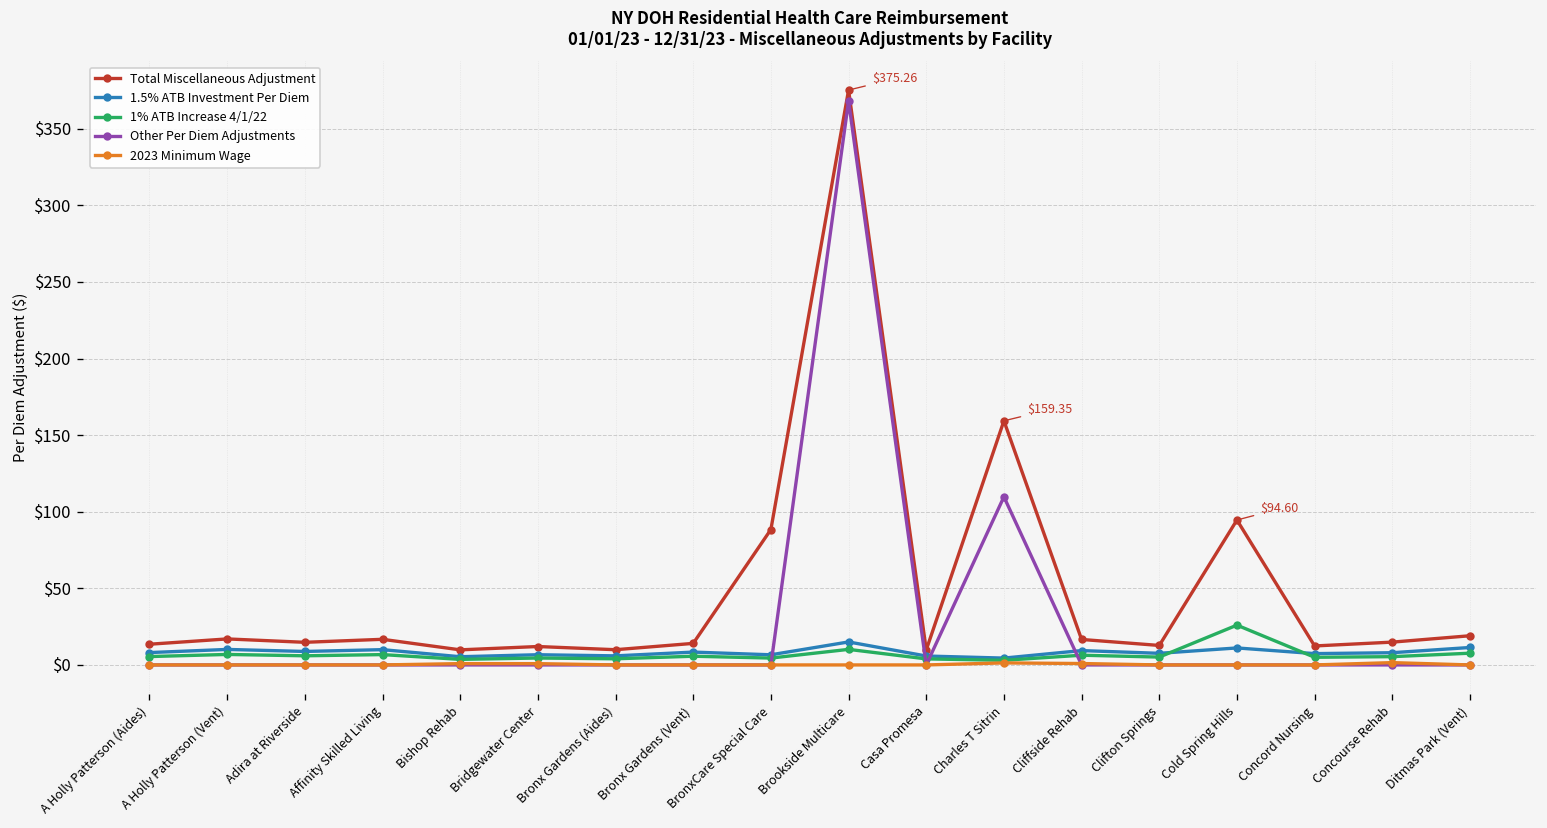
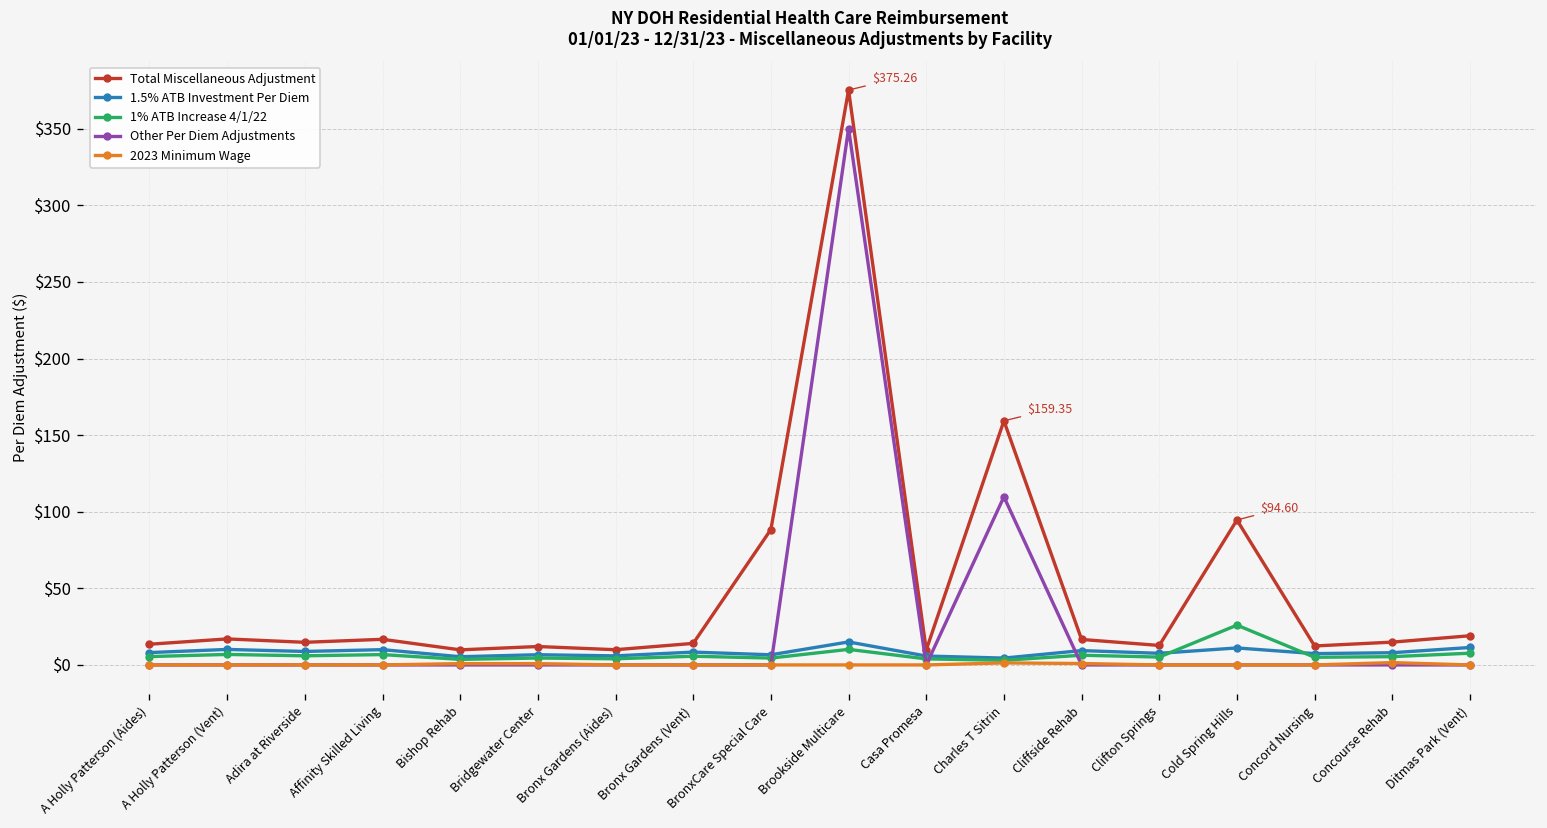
  {
    "Total Miscellaneous Adjustment": {
      "Brookside Multicare": "$375.26",
      "Charles T Sitrin": "$159.35",
      "Cold Spring Hills": "$94.60"
    },
    "1.5% ATB Investment Per Diem": {
      "A Holly Patterson (Aides)": "$8",
      "A Holly Patterson (Vent)": "$10",
      "Adira at Riverside": "$9",
      "Affinity Skilled Living": "$10",
      "Bridgewater Center": "$7",
      "Bronx Gardens (Vent)": "$8",
      "BronxCare Special Care": "$7",
      "Brookside Multicare": "$15",
      "Cliffside Rehab": "$9",
      "Clifton Springs": "$8",
      "Cold Spring Hills": "$11",
      "Concord Nursing": "$7",
      "Concourse Rehab": "$8",
      "Ditmas Park (Vent)": "$11"
    },
    "1% ATB Increase 4/1/22": {
      "A Holly Patterson (Aides)": "$5",
      "A Holly Patterson (Vent)": "$7",
      "Adira at Riverside": "$6",
      "Affinity Skilled Living": "$7",
      "Bridgewater Center": "$5",
      "Bronx Gardens (Vent)": "$6",
      "BronxCare Special Care": "$4",
      "Brookside Multicare": "$10",
      "Cliffside Rehab": "$6",
      "Clifton Springs": "$5",
      "Cold Spring Hills": "$26",
      "Concord Nursing": "$5",
      "Concourse Rehab": "$5",
      "Ditmas Park (Vent)": "$8"
    },
    "Other Per Diem Adjustments": {
-     "Brookside Multicare": "$368",
+     "Brookside Multicare": "$350",
      "Charles T Sitrin": "$110"
    },
    "2023 Minimum Wage": {
      "Brookside Multicare": "$0"
    }
  }
